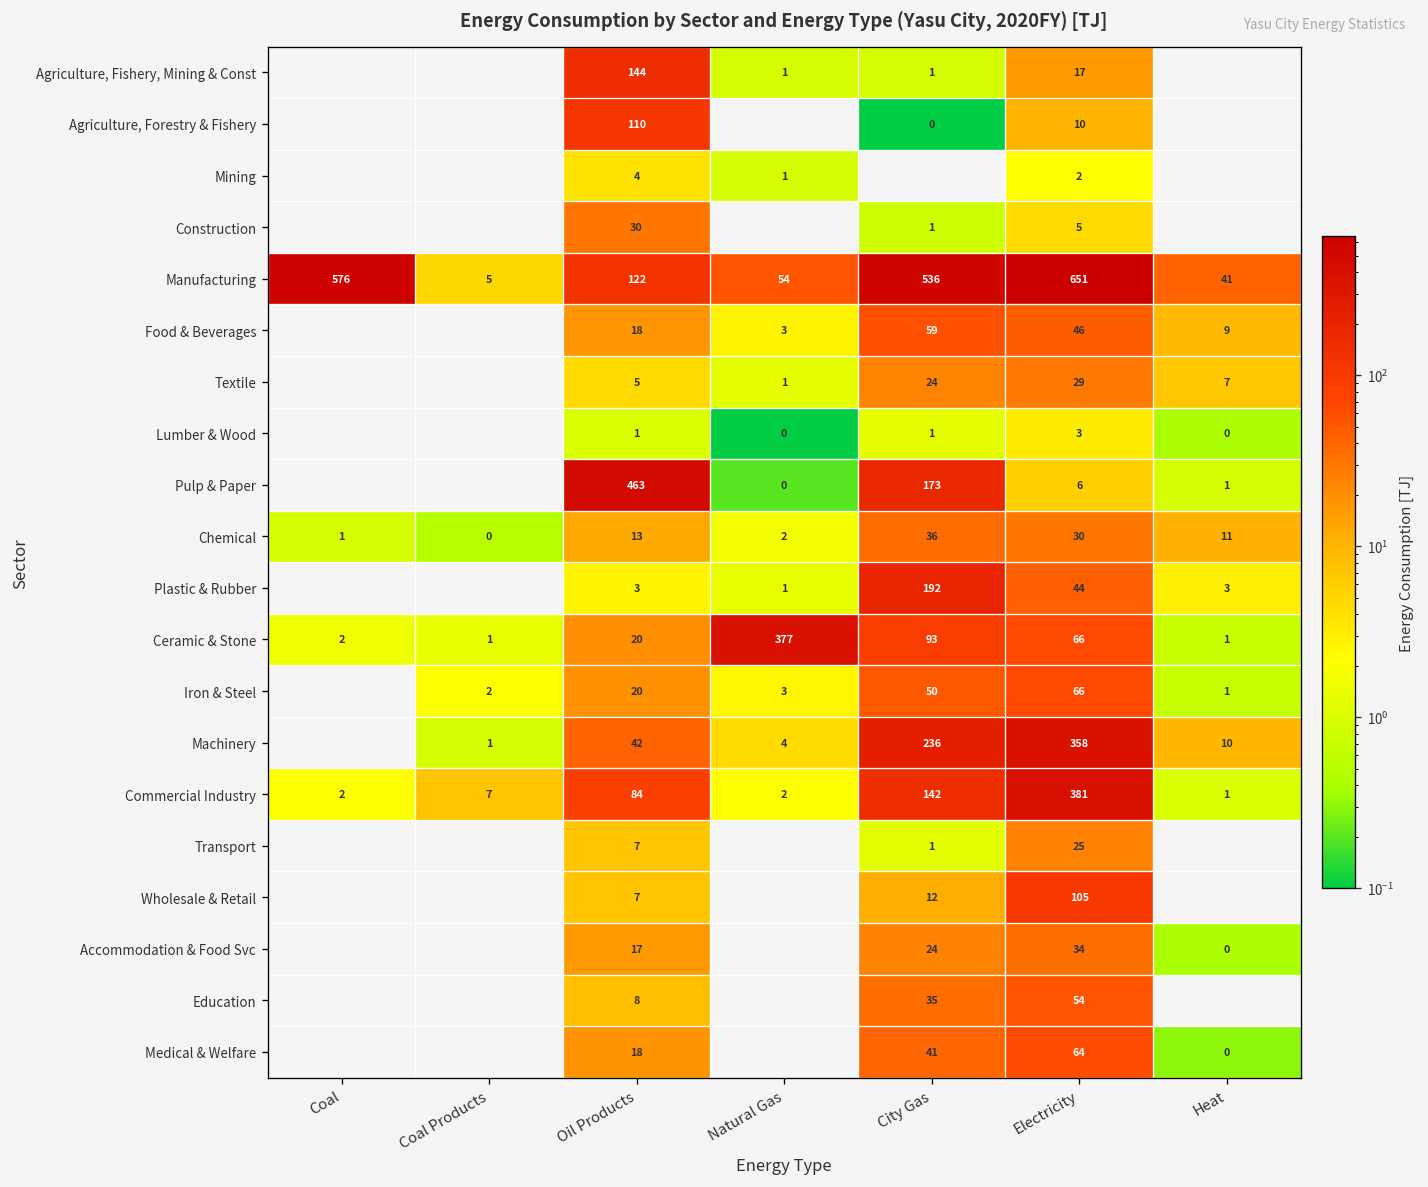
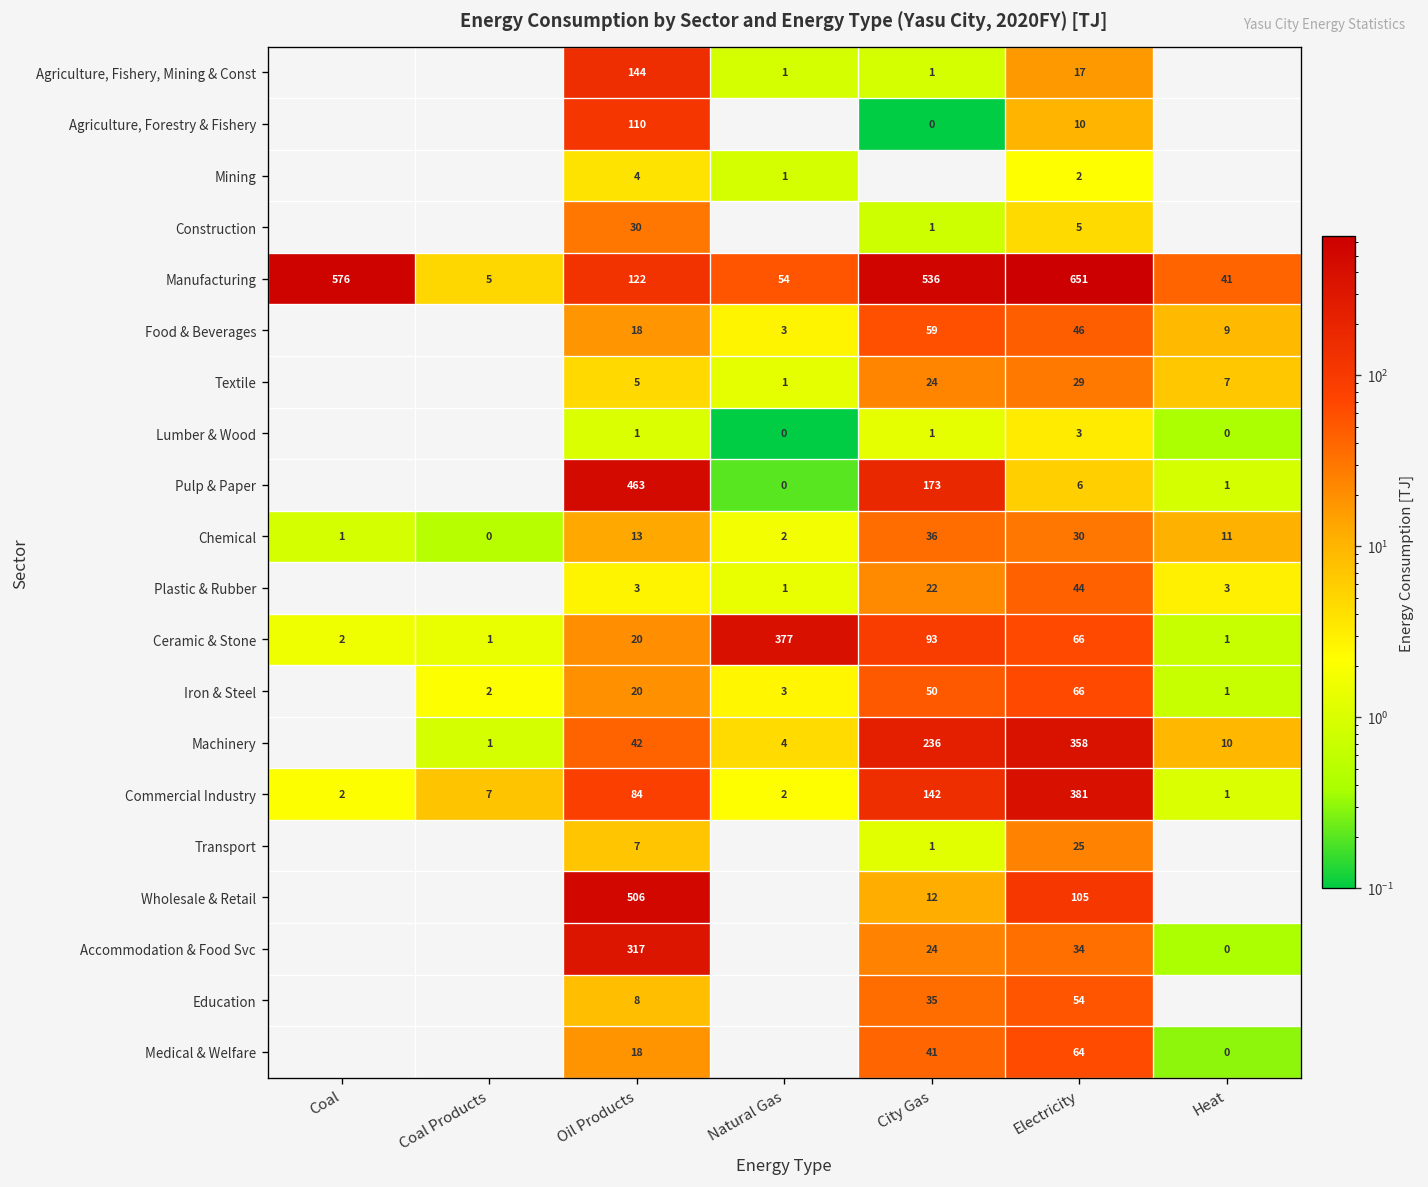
  {
    "Agriculture, Fishery, Mining & Const": {
      "Oil Products": 144,
      "Natural Gas": 1,
      "City Gas": 1,
      "Electricity": 17
    },
    "Agriculture, Forestry & Fishery": {
      "Oil Products": 110,
      "City Gas": 0,
      "Electricity": 10
    },
    "Mining": {
      "Oil Products": 4,
      "Natural Gas": 1,
      "Electricity": 2
    },
    "Construction": {
      "Oil Products": 30,
      "City Gas": 1,
      "Electricity": 5
    },
    "Manufacturing": {
      "Coal": 576,
      "Coal Products": 5,
      "Oil Products": 122,
      "Natural Gas": 54,
      "City Gas": 536,
      "Electricity": 651,
      "Heat": 41
    },
    "Food & Beverages": {
      "Oil Products": 18,
      "Natural Gas": 3,
      "City Gas": 59,
      "Electricity": 46,
      "Heat": 9
    },
    "Textile": {
      "Oil Products": 5,
      "Natural Gas": 1,
      "City Gas": 24,
      "Electricity": 29,
      "Heat": 7
    },
    "Lumber & Wood": {
      "Oil Products": 1,
      "Natural Gas": 0,
      "City Gas": 1,
      "Electricity": 3,
      "Heat": 0
    },
    "Pulp & Paper": {
      "Oil Products": 463,
      "Natural Gas": 0,
      "City Gas": 173,
      "Electricity": 6,
      "Heat": 1
    },
    "Chemical": {
      "Coal": 1,
      "Coal Products": 0,
      "Oil Products": 13,
      "Natural Gas": 2,
      "City Gas": 36,
      "Electricity": 30,
      "Heat": 11
    },
    "Plastic & Rubber": {
      "Oil Products": 3,
      "Natural Gas": 1,
-     "City Gas": 192,
+     "City Gas": 22,
      "Electricity": 44,
      "Heat": 3
    },
    "Ceramic & Stone": {
      "Coal": 2,
      "Coal Products": 1,
      "Oil Products": 20,
      "Natural Gas": 377,
      "City Gas": 93,
      "Electricity": 66,
      "Heat": 1
    },
    "Iron & Steel": {
      "Coal Products": 2,
      "Oil Products": 20,
      "Natural Gas": 3,
      "City Gas": 50,
      "Electricity": 66,
      "Heat": 1
    },
    "Machinery": {
      "Coal Products": 1,
      "Oil Products": 42,
      "Natural Gas": 4,
      "City Gas": 236,
      "Electricity": 358,
      "Heat": 10
    },
    "Commercial Industry": {
      "Coal": 2,
      "Coal Products": 7,
      "Oil Products": 84,
      "Natural Gas": 2,
      "City Gas": 142,
      "Electricity": 381,
      "Heat": 1
    },
    "Transport": {
      "Oil Products": 7,
      "City Gas": 1,
      "Electricity": 25
    },
    "Wholesale & Retail": {
-     "Oil Products": 7,
+     "Oil Products": 506,
      "City Gas": 12,
      "Electricity": 105
    },
    "Accommodation & Food Svc": {
-     "Oil Products": 17,
+     "Oil Products": 317,
      "City Gas": 24,
      "Electricity": 34,
      "Heat": 0
    },
    "Education": {
      "Oil Products": 8,
      "City Gas": 35,
      "Electricity": 54
    },
    "Medical & Welfare": {
      "Oil Products": 18,
      "City Gas": 41,
      "Electricity": 64,
      "Heat": 0
    }
  }
